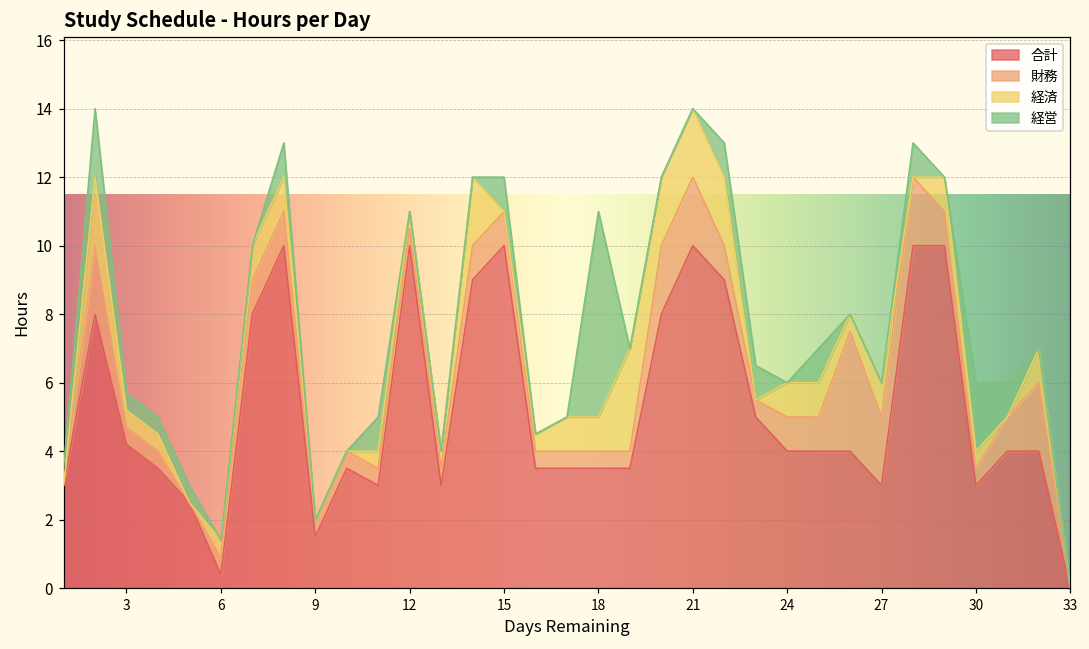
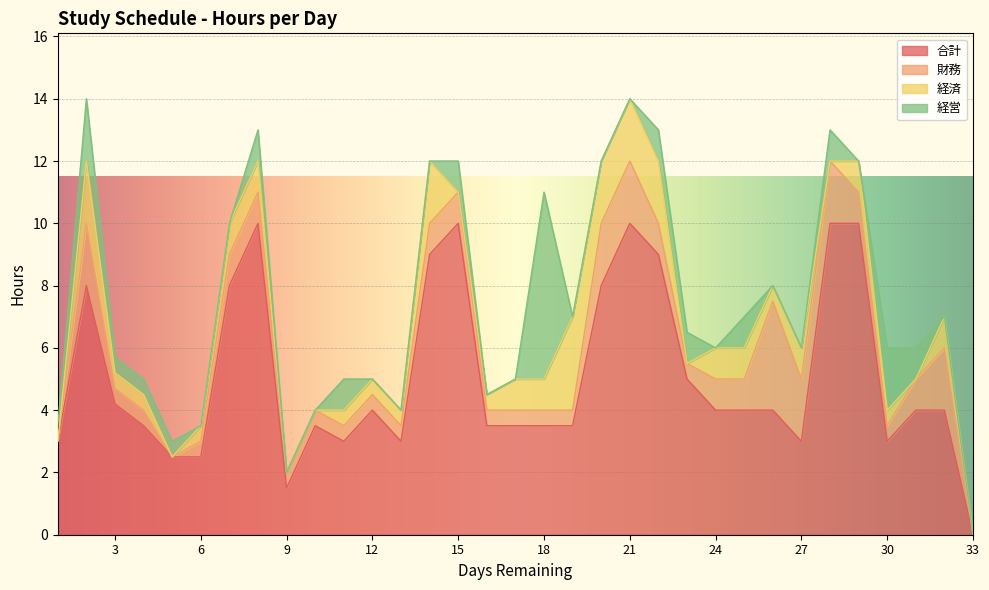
  {
    "合計": {
      "3": 4.2,
-     "6": 0.4,
+     "6": 2.5,
      "9": 1.5,
-     "12": 10,
+     "12": 4,
      "15": 10.0,
      "18": 3.5,
      "21": 10.0,
      "24": 4.0,
      "27": 3.0,
      "30": 3.0
    },
    "経営": {
      "3": 0.5,
      "15": 1.0,
      "18": 6.0,
      "30": 2.0
    }
  }
